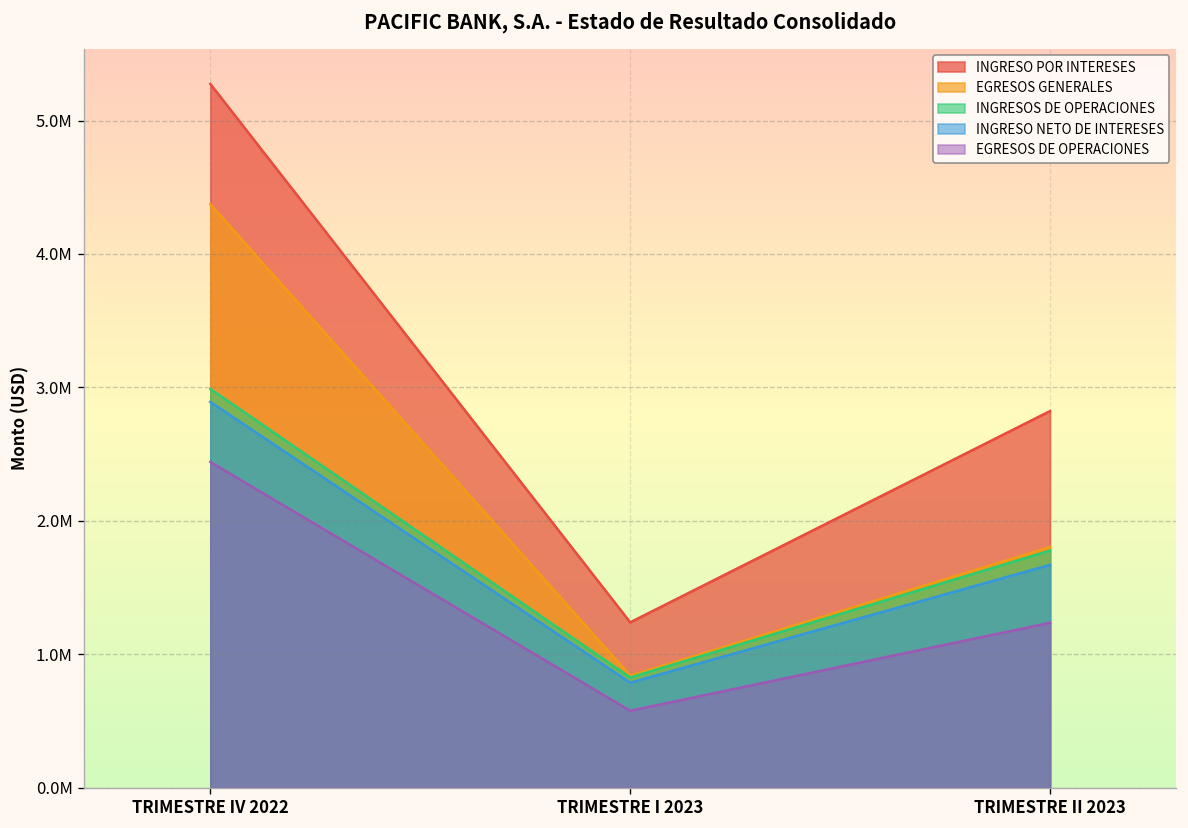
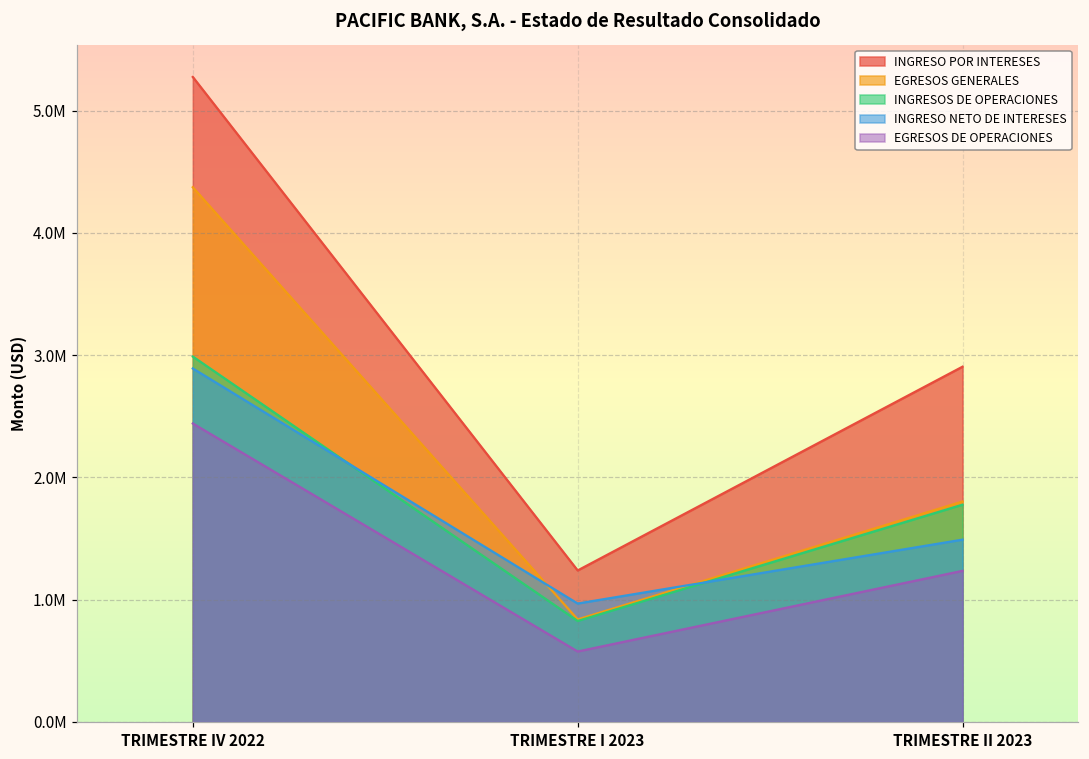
  {
    "INGRESO POR INTERESES": {
      "TRIMESTRE IV 2022": 5270000,
      "TRIMESTRE I 2023": 1240000,
-     "TRIMESTRE II 2023": 2820000
+     "TRIMESTRE II 2023": 2900000
    },
    "EGRESOS GENERALES": {
      "TRIMESTRE IV 2022": 4370000,
      "TRIMESTRE II 2023": 1800000
    },
    "INGRESOS DE OPERACIONES": {
      "TRIMESTRE IV 2022": 2990000,
      "TRIMESTRE II 2023": 1780000
    },
    "INGRESO NETO DE INTERESES": {
      "TRIMESTRE IV 2022": 2890000,
-     "TRIMESTRE I 2023": 790000,
-     "TRIMESTRE II 2023": 1670000
+     "TRIMESTRE I 2023": 970000,
+     "TRIMESTRE II 2023": 1490000
    },
    "EGRESOS DE OPERACIONES": {
      "TRIMESTRE IV 2022": 2440000,
      "TRIMESTRE I 2023": 580000,
      "TRIMESTRE II 2023": 1240000
    }
  }
